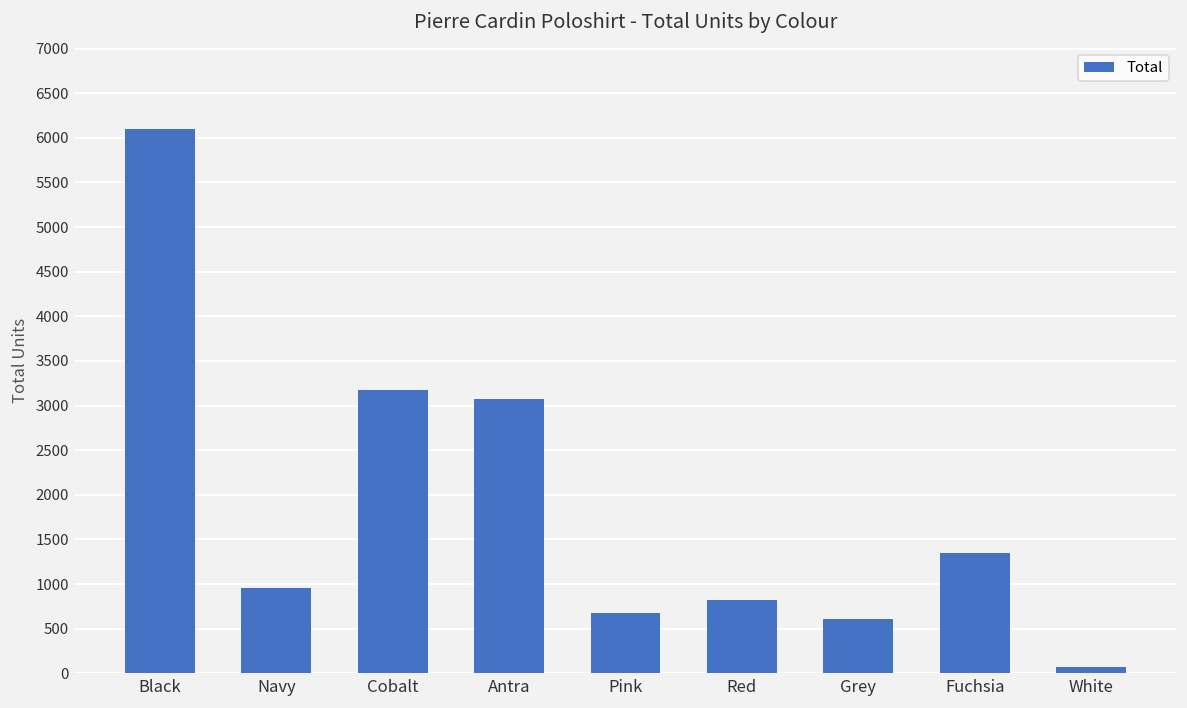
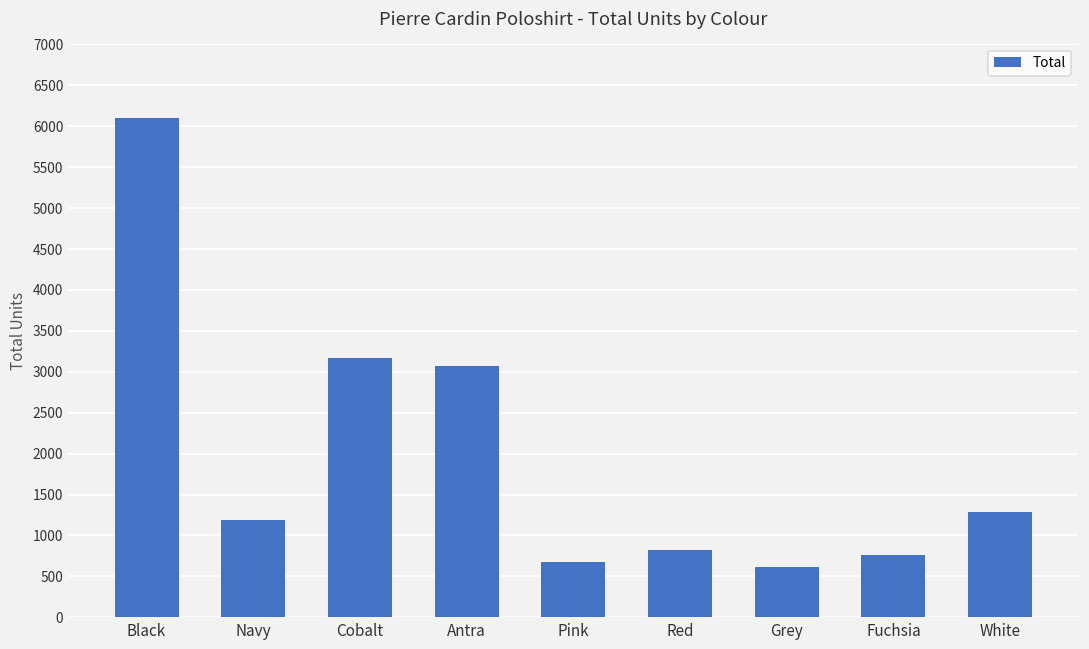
  {
    "Black": 6100,
-   "Navy": 1000,
+   "Navy": 1200,
    "Cobalt": 3200,
    "Antra": 3100,
    "Pink": 700,
    "Red": 800,
    "Grey": 600,
-   "Fuchsia": 1300,
-   "White": 100
+   "Fuchsia": 800,
+   "White": 1300
  }
